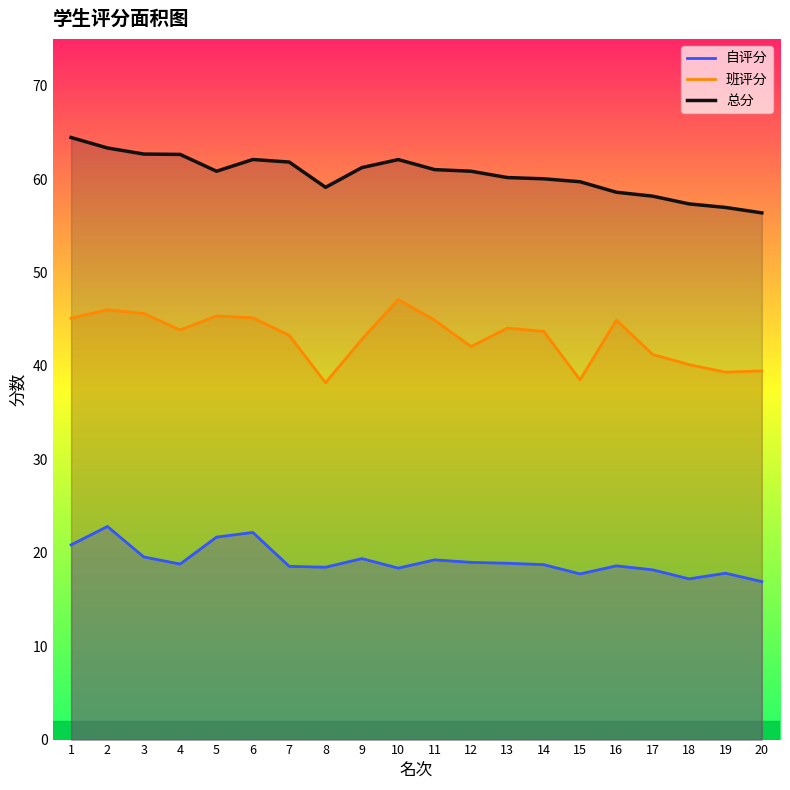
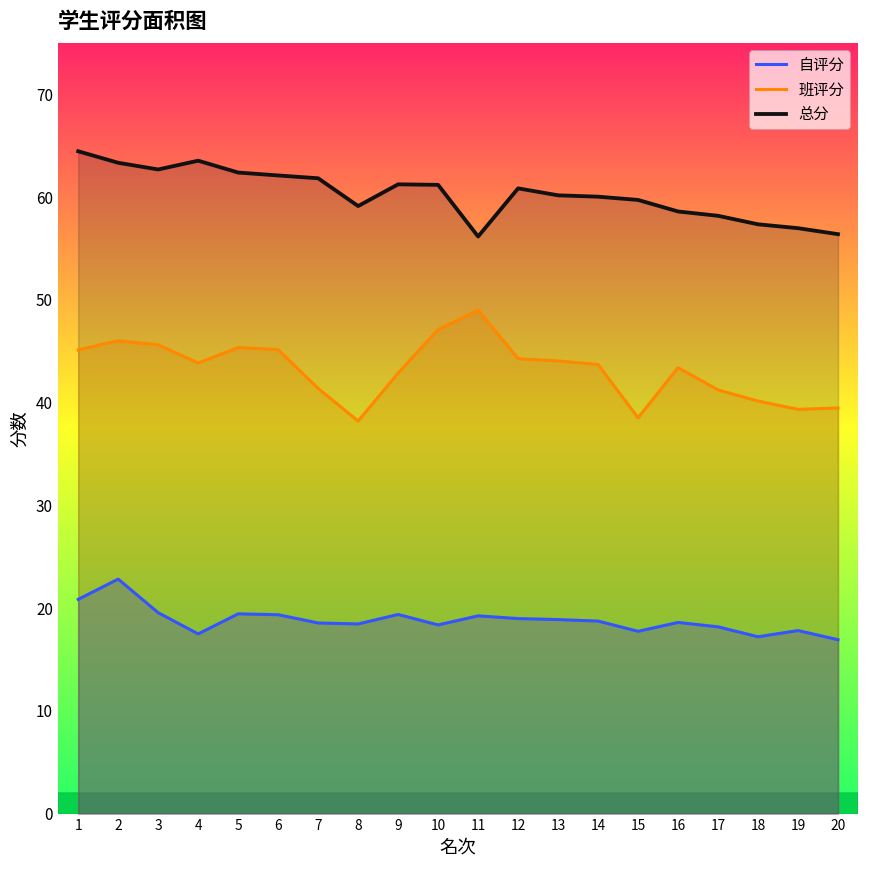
  {
    "自评分": {
      "1": 21,
      "2": 23,
      "3": 20,
-     "4": 19,
-     "5": 22,
-     "6": 22,
+     "4": 17,
+     "5": 19,
+     "6": 19,
      "7": 19,
      "8": 18,
      "9": 19,
      "10": 18,
      "11": 19,
      "12": 19,
      "13": 19,
      "14": 19,
      "15": 18,
      "16": 19,
      "17": 18,
      "18": 17,
      "19": 18,
      "20": 17
    },
    "班评分": {
      "1": 45,
      "2": 46,
      "3": 46,
      "4": 44,
      "5": 45,
      "6": 45,
-     "7": 43,
+     "7": 41,
      "8": 38,
      "9": 43,
      "10": 47,
-     "11": 45,
-     "12": 42,
+     "11": 49,
+     "12": 44,
      "13": 44,
      "14": 44,
      "15": 39,
-     "16": 45,
+     "16": 43,
      "17": 41,
      "18": 40,
      "19": 39,
      "20": 39
    },
    "总分": {
      "1": 64,
      "2": 63,
      "3": 63,
-     "4": 63,
-     "5": 61,
+     "4": 64,
+     "5": 62,
      "6": 62,
      "7": 62,
      "8": 59,
      "9": 61,
-     "10": 62,
-     "11": 61,
+     "10": 61,
+     "11": 56,
      "12": 61,
      "13": 60,
      "14": 60,
      "15": 60,
      "16": 59,
      "17": 58,
      "18": 57,
      "19": 57,
      "20": 56
    }
  }
